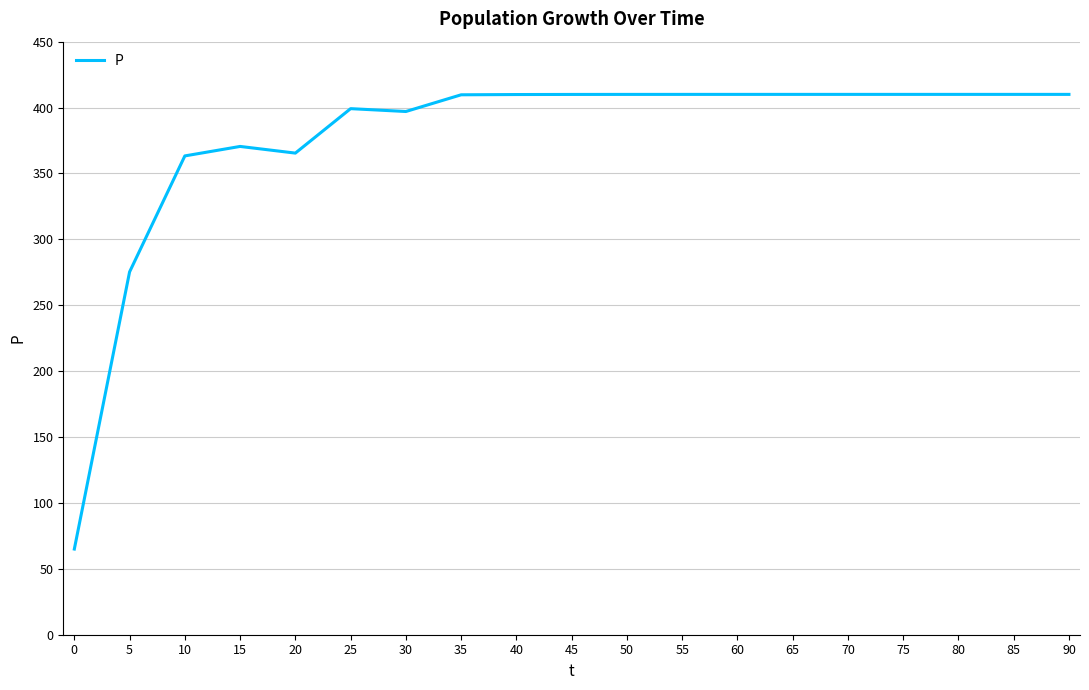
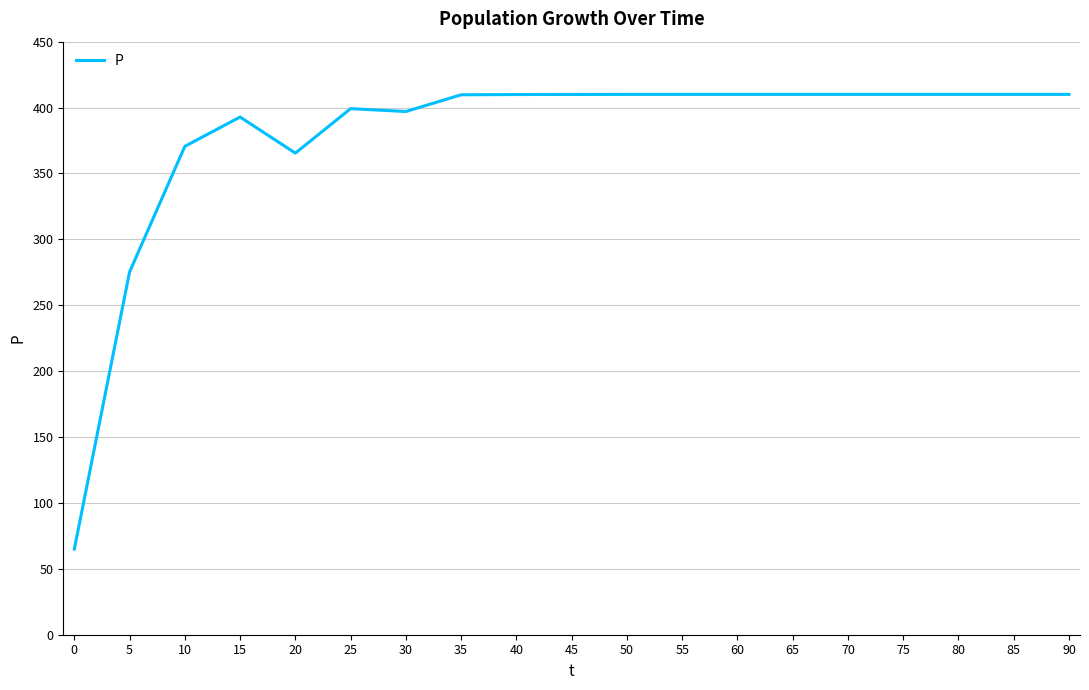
  {
    "0": 65,
    "5": 275,
-   "10": 363,
-   "15": 371,
+   "10": 371,
+   "15": 393,
    "20": 365,
    "25": 399,
    "30": 397,
    "35": 410,
    "40": 410,
    "45": 410,
    "50": 410,
    "55": 410,
    "60": 410,
    "65": 410,
    "70": 410,
    "75": 410,
    "80": 410,
    "85": 410,
    "90": 410
  }
